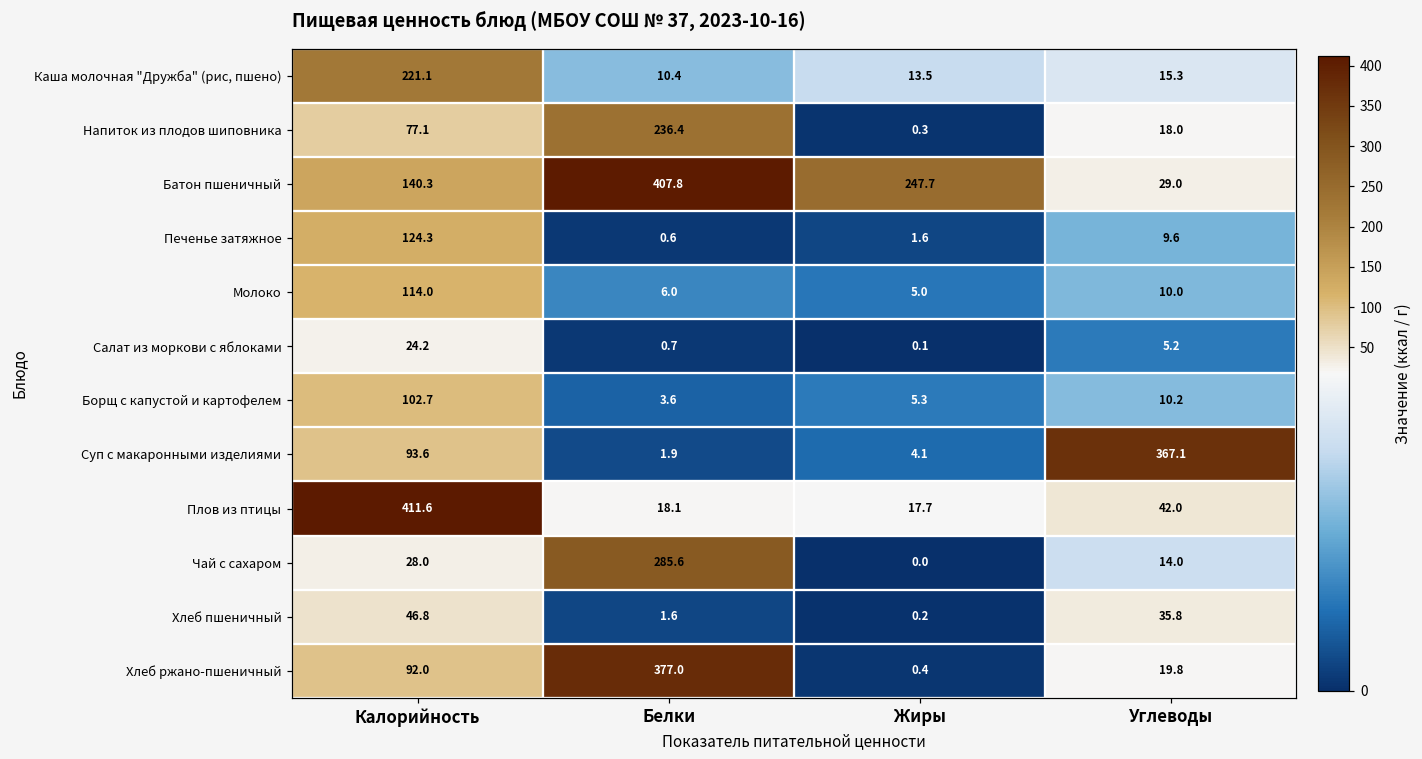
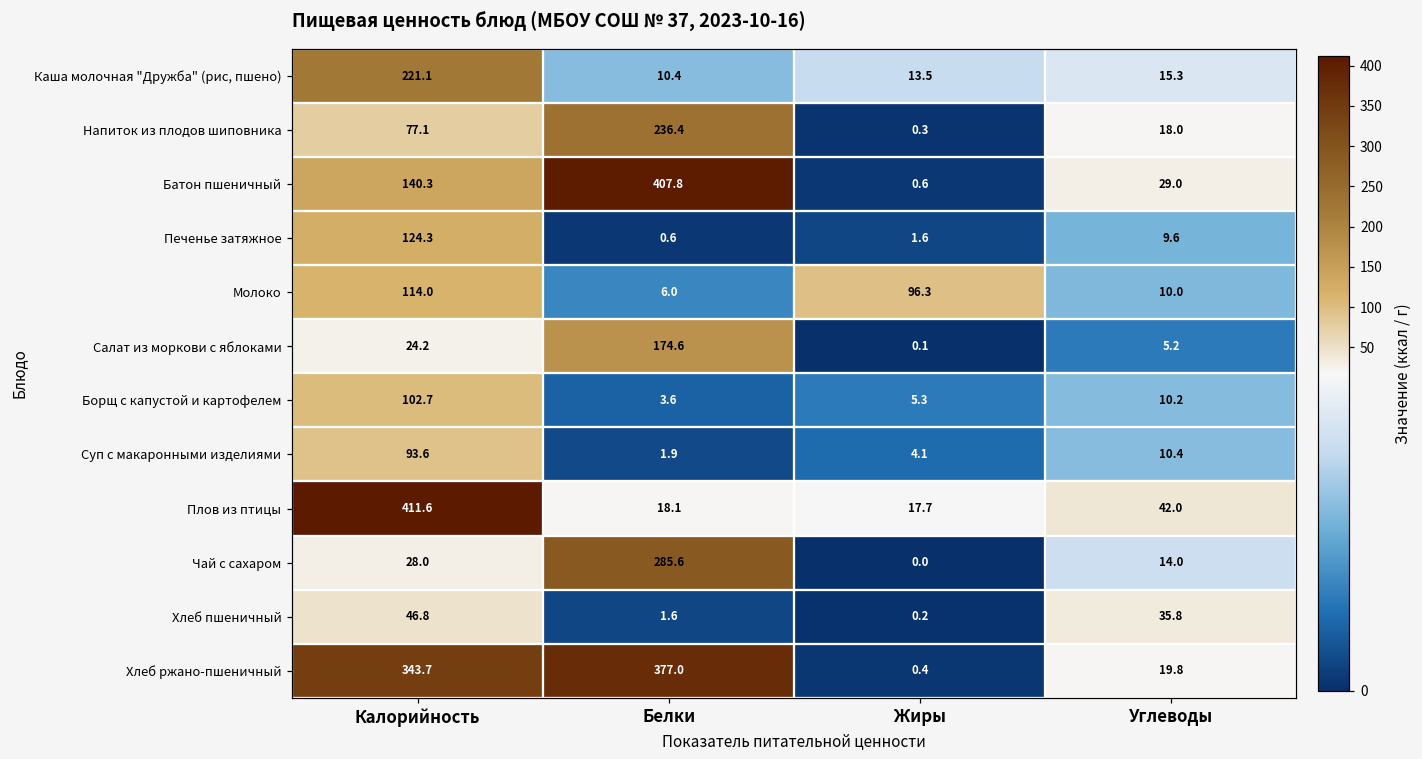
  {
    "Каша молочная \"Дружба\" (рис, пшено)": {
      "Калорийность": 221.1,
      "Белки": 10.4,
      "Жиры": 13.5,
      "Углеводы": 15.3
    },
    "Напиток из плодов шиповника": {
      "Калорийность": 77.1,
      "Белки": 236.4,
      "Жиры": 0.3,
      "Углеводы": 18.0
    },
    "Батон пшеничный": {
      "Калорийность": 140.3,
      "Белки": 407.8,
-     "Жиры": 247.7,
+     "Жиры": 0.6,
      "Углеводы": 29.0
    },
    "Печенье затяжное": {
      "Калорийность": 124.3,
      "Белки": 0.6,
      "Жиры": 1.6,
      "Углеводы": 9.6
    },
    "Молоко": {
      "Калорийность": 114.0,
      "Белки": 6.0,
-     "Жиры": 5.0,
+     "Жиры": 96.3,
      "Углеводы": 10.0
    },
    "Салат из моркови с яблоками": {
      "Калорийность": 24.2,
-     "Белки": 0.7,
+     "Белки": 174.6,
      "Жиры": 0.1,
      "Углеводы": 5.2
    },
    "Борщ с капустой и картофелем": {
      "Калорийность": 102.7,
      "Белки": 3.6,
      "Жиры": 5.3,
      "Углеводы": 10.2
    },
    "Суп с макаронными изделиями": {
      "Калорийность": 93.6,
      "Белки": 1.9,
      "Жиры": 4.1,
-     "Углеводы": 367.1
+     "Углеводы": 10.4
    },
    "Плов из птицы": {
      "Калорийность": 411.6,
      "Белки": 18.1,
      "Жиры": 17.7,
      "Углеводы": 42.0
    },
    "Чай с сахаром": {
      "Калорийность": 28.0,
      "Белки": 285.6,
      "Жиры": 0.0,
      "Углеводы": 14.0
    },
    "Хлеб пшеничный": {
      "Калорийность": 46.8,
      "Белки": 1.6,
      "Жиры": 0.2,
      "Углеводы": 35.8
    },
    "Хлеб ржано-пшеничный": {
-     "Калорийность": 92.0,
+     "Калорийность": 343.7,
      "Белки": 377.0,
      "Жиры": 0.4,
      "Углеводы": 19.8
    }
  }
